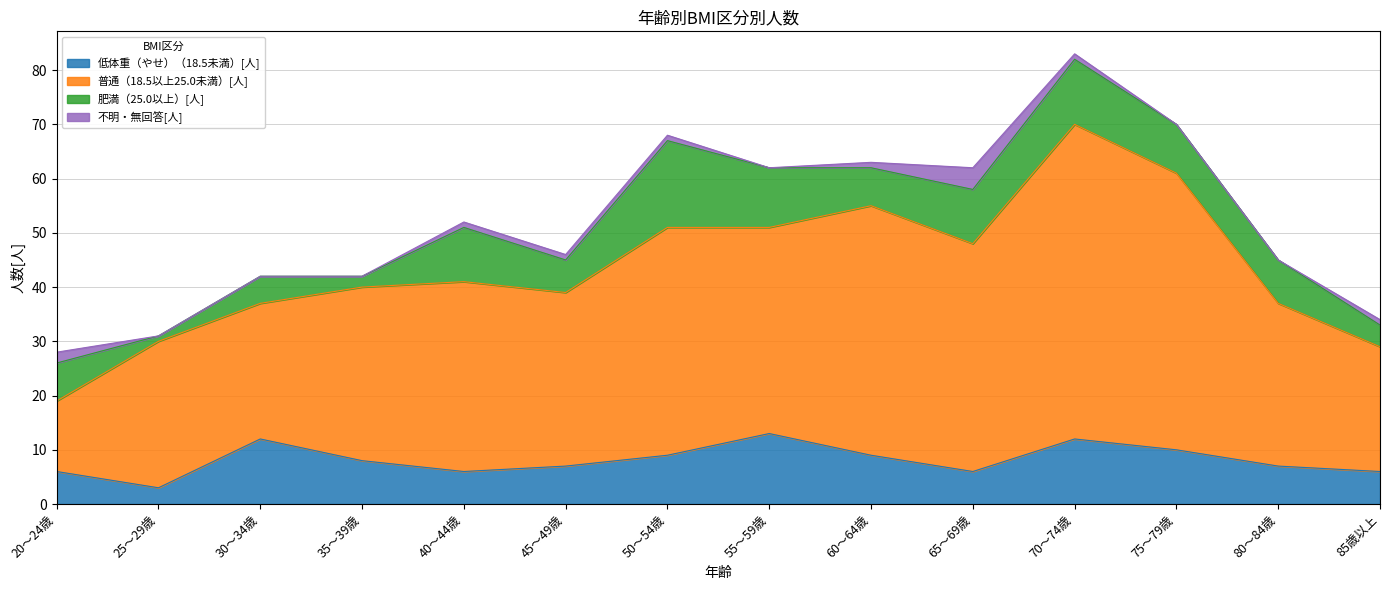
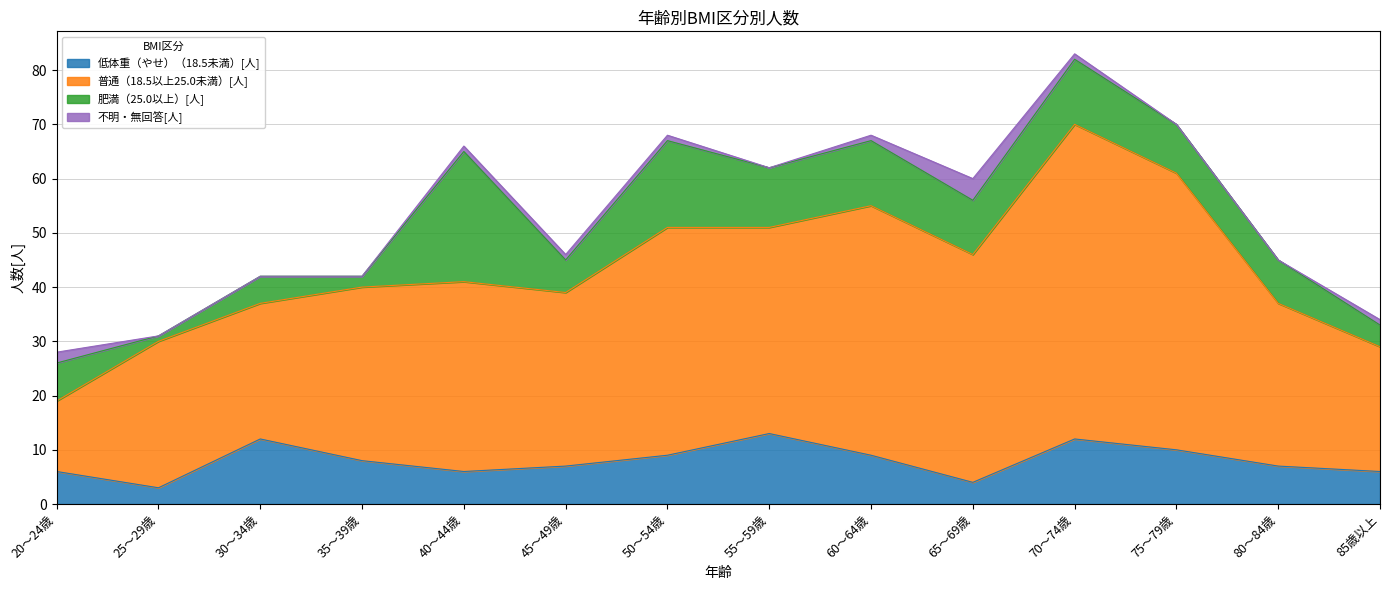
  {
    "低体重（やせ）（18.5未満）[人]": {
      "20～24歳": 6,
      "25～29歳": 3,
      "30～34歳": 12,
      "35～39歳": 8,
      "40～44歳": 6,
      "45～49歳": 7,
      "50～54歳": 9,
      "55～59歳": 13,
      "60～64歳": 9,
-     "65～69歳": 6,
+     "65～69歳": 4,
      "70～74歳": 12,
      "75～79歳": 10,
      "80～84歳": 7,
      "85歳以上": 6
    },
    "普通（18.5以上25.0未満）[人]": {
      "20～24歳": 13,
      "25～29歳": 27,
      "30～34歳": 25,
      "35～39歳": 32,
      "40～44歳": 35,
      "45～49歳": 32,
      "50～54歳": 42,
      "55～59歳": 38,
      "60～64歳": 46,
      "65～69歳": 42,
      "70～74歳": 58,
      "75～79歳": 51,
      "80～84歳": 30,
      "85歳以上": 23
    },
    "肥満（25.0以上）[人]": {
      "20～24歳": 7,
-     "40～44歳": 10,
+     "40～44歳": 24,
      "45～49歳": 6,
      "50～54歳": 16,
-     "60～64歳": 7,
+     "60～64歳": 12,
      "65～69歳": 10,
      "70～74歳": 12,
      "85歳以上": 4
    },
    "不明・無回答[人]": {
      "20～24歳": 2,
      "40～44歳": 1,
      "45～49歳": 1,
      "50～54歳": 1,
      "60～64歳": 1,
      "65～69歳": 4,
      "70～74歳": 1,
      "85歳以上": 1
    }
  }
